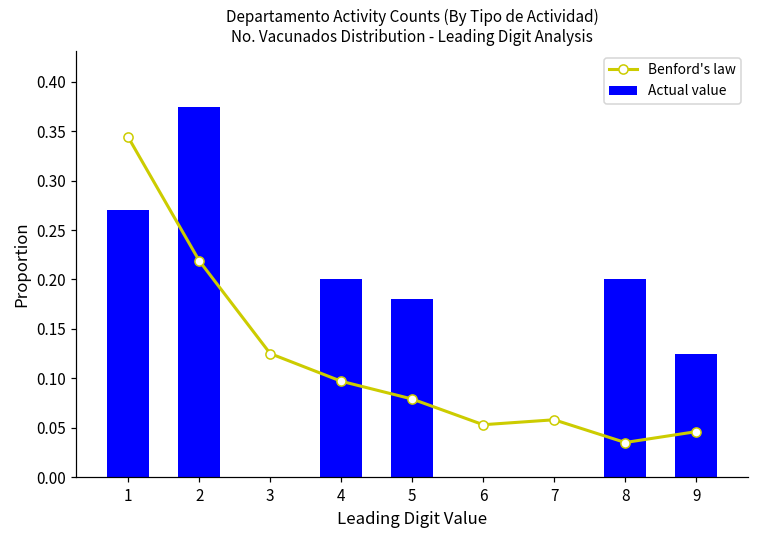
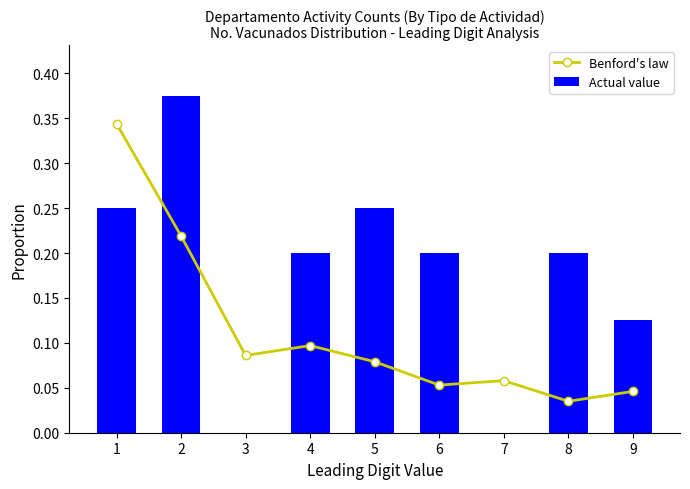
  {
    "Benford's law": {
      "1": 0.34,
      "2": 0.22,
-     "3": 0.13,
+     "3": 0.09,
      "4": 0.10,
      "5": 0.08,
      "6": 0.05,
      "7": 0.06,
      "8": 0.04,
      "9": 0.05
    },
    "Actual value": {
-     "1": 0.27,
+     "1": 0.25,
      "2": 0.38,
      "3": 0.00,
      "4": 0.20,
-     "5": 0.18,
-     "6": 0.0,
+     "5": 0.25,
+     "6": 0.2,
      "7": 0.00,
      "8": 0.20,
      "9": 0.13
    }
  }
